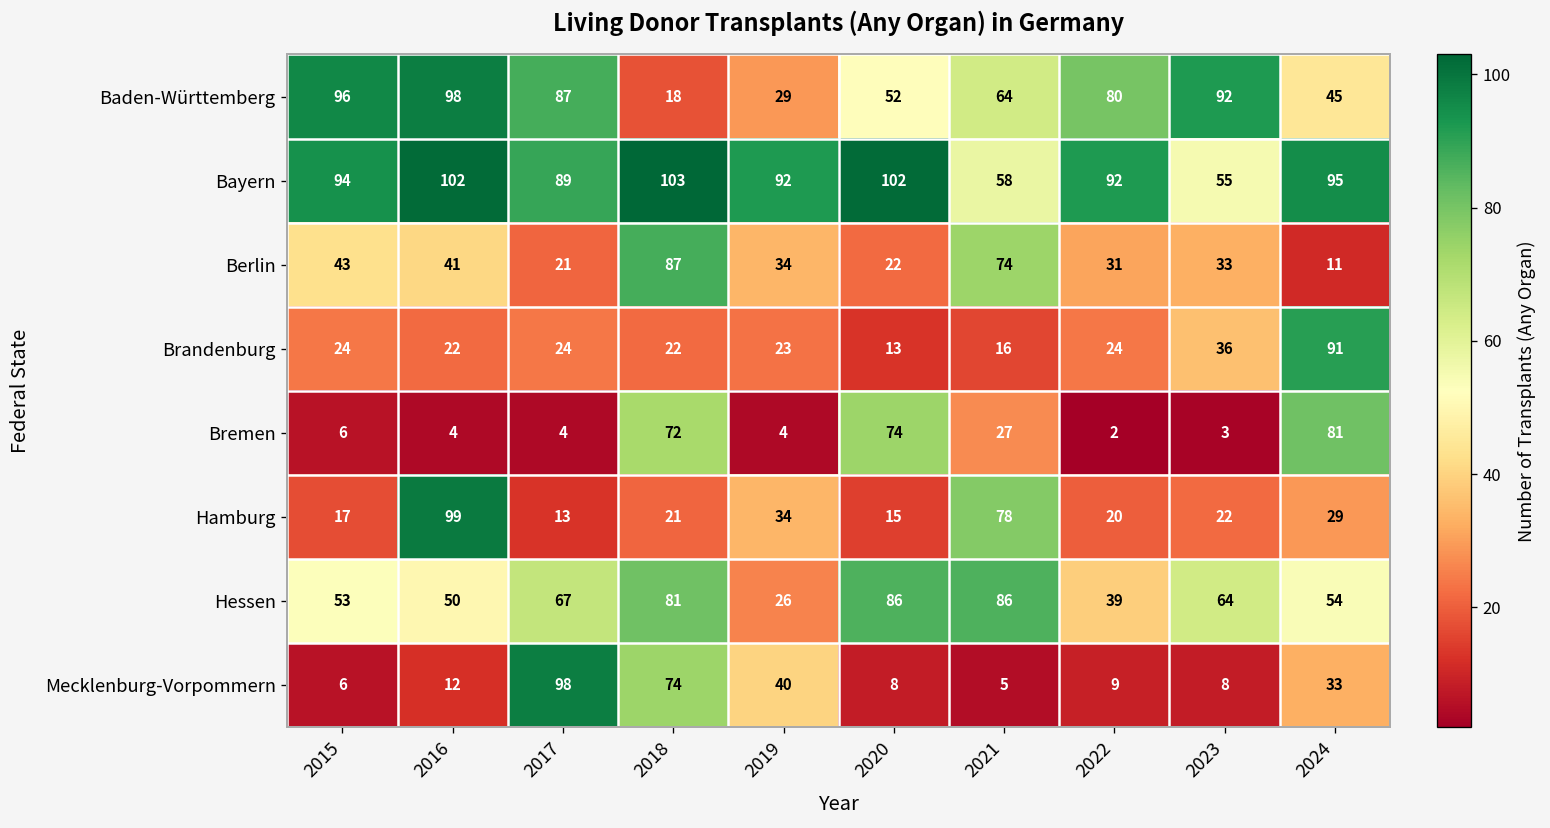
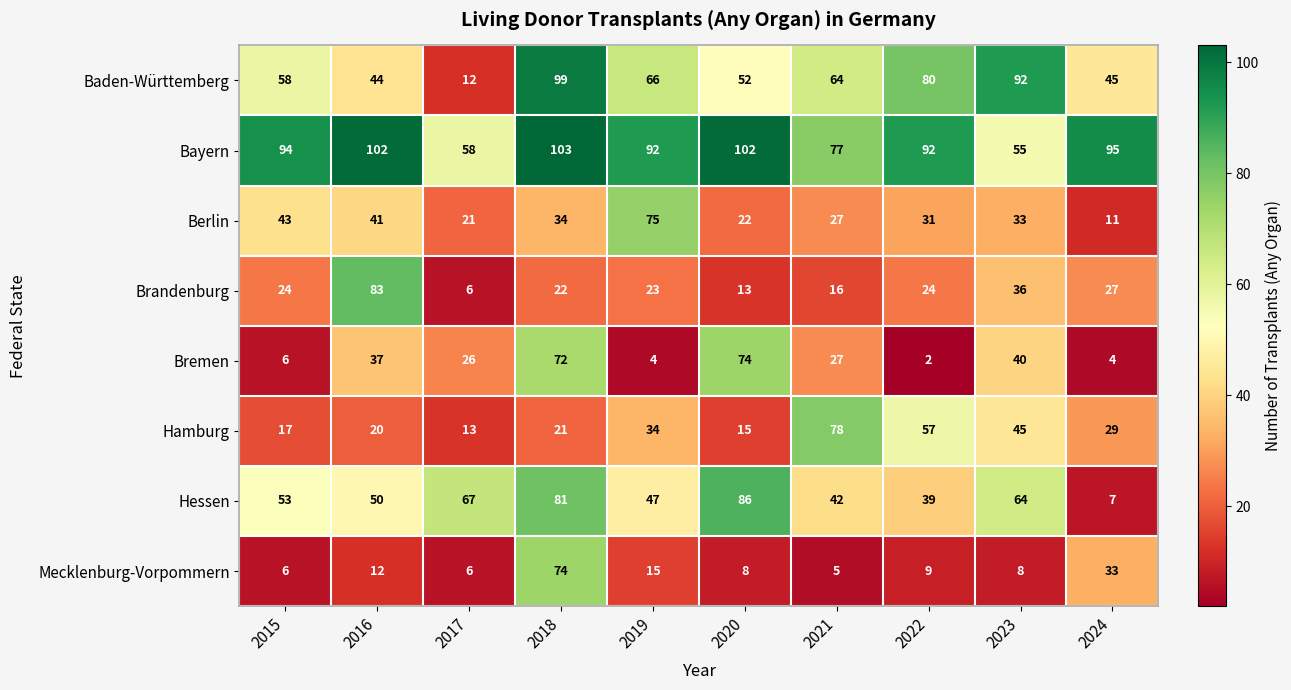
  {
    "Baden-Württemberg": {
-     "2015": 96,
-     "2016": 98,
-     "2017": 87,
-     "2018": 18,
-     "2019": 29,
+     "2015": 58,
+     "2016": 44,
+     "2017": 12,
+     "2018": 99,
+     "2019": 66,
      "2020": 52,
      "2021": 64,
      "2022": 80,
      "2023": 92,
      "2024": 45
    },
    "Bayern": {
      "2015": 94,
      "2016": 102,
-     "2017": 89,
+     "2017": 58,
      "2018": 103,
      "2019": 92,
      "2020": 102,
-     "2021": 58,
+     "2021": 77,
      "2022": 92,
      "2023": 55,
      "2024": 95
    },
    "Berlin": {
      "2015": 43,
      "2016": 41,
      "2017": 21,
-     "2018": 87,
-     "2019": 34,
+     "2018": 34,
+     "2019": 75,
      "2020": 22,
-     "2021": 74,
+     "2021": 27,
      "2022": 31,
      "2023": 33,
      "2024": 11
    },
    "Brandenburg": {
      "2015": 24,
-     "2016": 22,
-     "2017": 24,
+     "2016": 83,
+     "2017": 6,
      "2018": 22,
      "2019": 23,
      "2020": 13,
      "2021": 16,
      "2022": 24,
      "2023": 36,
-     "2024": 91
+     "2024": 27
    },
    "Bremen": {
      "2015": 6,
-     "2016": 4,
-     "2017": 4,
+     "2016": 37,
+     "2017": 26,
      "2018": 72,
      "2019": 4,
      "2020": 74,
      "2021": 27,
      "2022": 2,
-     "2023": 3,
-     "2024": 81
+     "2023": 40,
+     "2024": 4
    },
    "Hamburg": {
      "2015": 17,
-     "2016": 99,
+     "2016": 20,
      "2017": 13,
      "2018": 21,
      "2019": 34,
      "2020": 15,
      "2021": 78,
-     "2022": 20,
-     "2023": 22,
+     "2022": 57,
+     "2023": 45,
      "2024": 29
    },
    "Hessen": {
      "2015": 53,
      "2016": 50,
      "2017": 67,
      "2018": 81,
-     "2019": 26,
+     "2019": 47,
      "2020": 86,
-     "2021": 86,
+     "2021": 42,
      "2022": 39,
      "2023": 64,
-     "2024": 54
+     "2024": 7
    },
    "Mecklenburg-Vorpommern": {
      "2015": 6,
      "2016": 12,
-     "2017": 98,
+     "2017": 6,
      "2018": 74,
-     "2019": 40,
+     "2019": 15,
      "2020": 8,
      "2021": 5,
      "2022": 9,
      "2023": 8,
      "2024": 33
    }
  }
